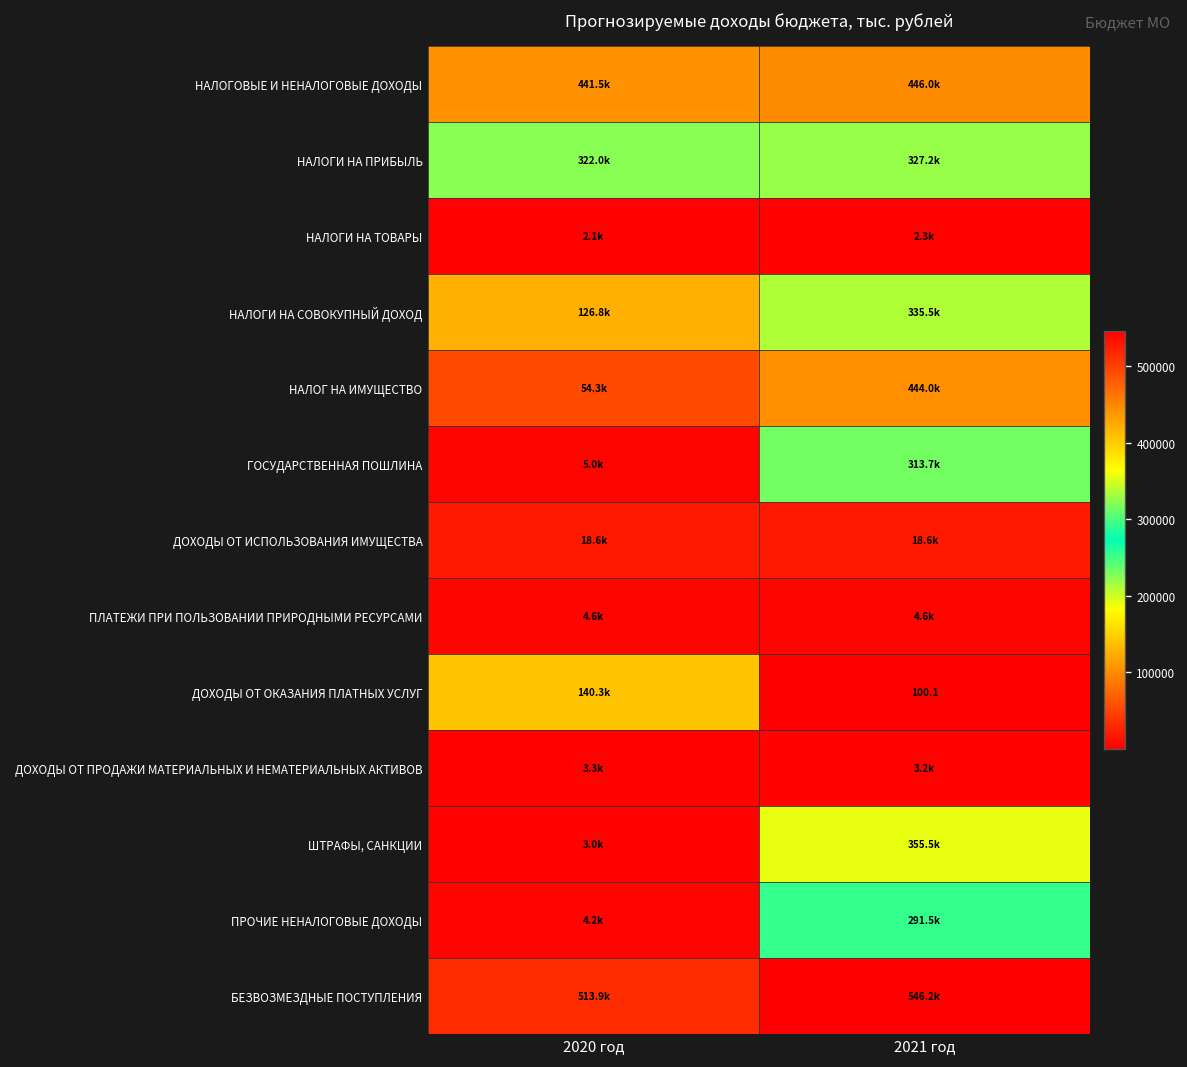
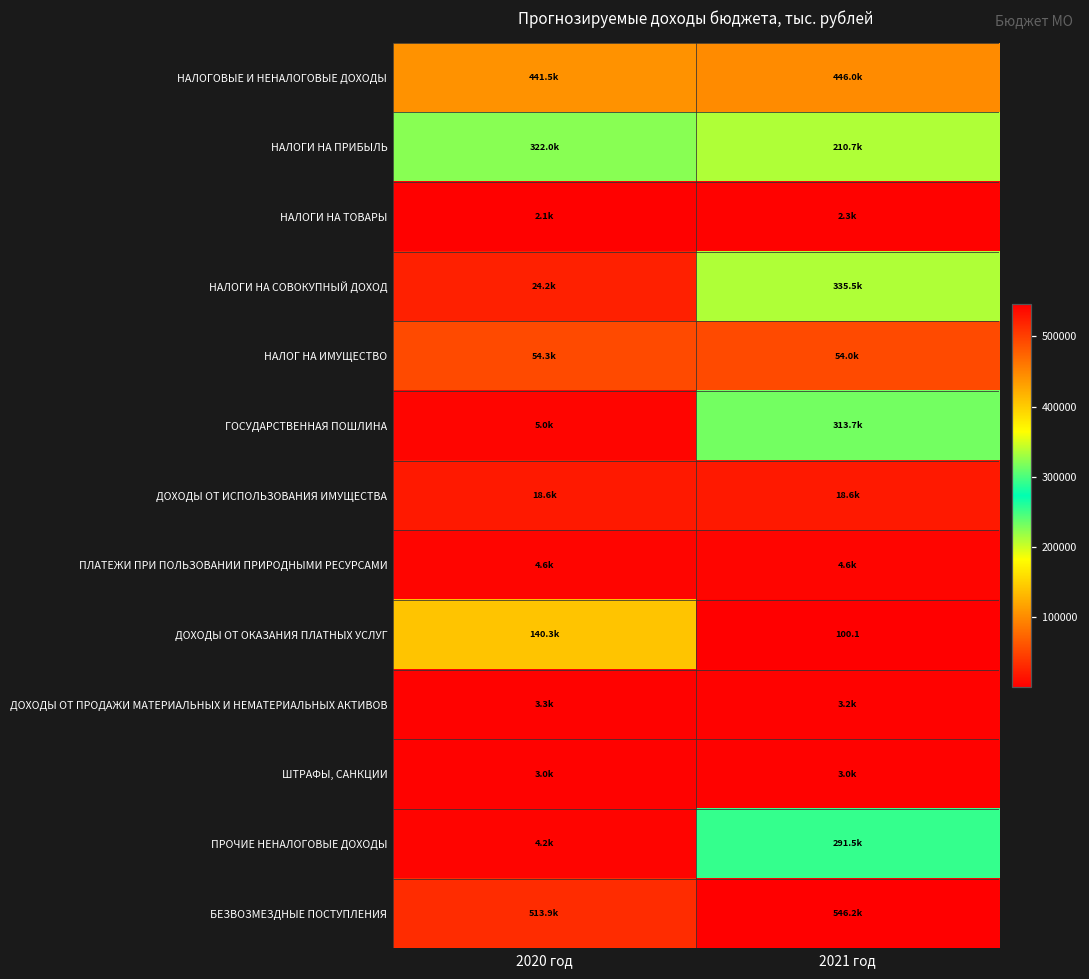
  {
    "НАЛОГОВЫЕ И НЕНАЛОГОВЫЕ ДОХОДЫ": {
      "2020 год": "441.5k",
      "2021 год": "446.0k"
    },
    "НАЛОГИ НА ПРИБЫЛЬ": {
      "2020 год": "322.0k",
-     "2021 год": "327.2k"
+     "2021 год": "210.7k"
    },
    "НАЛОГИ НА ТОВАРЫ": {
      "2020 год": "2.1k",
      "2021 год": "2.3k"
    },
    "НАЛОГИ НА СОВОКУПНЫЙ ДОХОД": {
-     "2020 год": "126.8k",
+     "2020 год": "24.2k",
      "2021 год": "335.5k"
    },
    "НАЛОГ НА ИМУЩЕСТВО": {
      "2020 год": "54.3k",
-     "2021 год": "444.0k"
+     "2021 год": "54.0k"
    },
    "ГОСУДАРСТВЕННАЯ ПОШЛИНА": {
      "2020 год": "5.0k",
      "2021 год": "313.7k"
    },
    "ДОХОДЫ ОТ ИСПОЛЬЗОВАНИЯ ИМУЩЕСТВА": {
      "2020 год": "18.6k",
      "2021 год": "18.6k"
    },
    "ПЛАТЕЖИ ПРИ ПОЛЬЗОВАНИИ ПРИРОДНЫМИ РЕСУРСАМИ": {
      "2020 год": "4.6k",
      "2021 год": "4.6k"
    },
    "ДОХОДЫ ОТ ОКАЗАНИЯ ПЛАТНЫХ УСЛУГ": {
      "2020 год": "140.3k",
      "2021 год": "100.1"
    },
    "ДОХОДЫ ОТ ПРОДАЖИ МАТЕРИАЛЬНЫХ И НЕМАТЕРИАЛЬНЫХ АКТИВОВ": {
      "2020 год": "3.3k",
      "2021 год": "3.2k"
    },
    "ШТРАФЫ, САНКЦИИ": {
      "2020 год": "3.0k",
-     "2021 год": "355.5k"
+     "2021 год": "3.0k"
    },
    "ПРОЧИЕ НЕНАЛОГОВЫЕ ДОХОДЫ": {
      "2020 год": "4.2k",
      "2021 год": "291.5k"
    },
    "БЕЗВОЗМЕЗДНЫЕ ПОСТУПЛЕНИЯ": {
      "2020 год": "513.9k",
      "2021 год": "546.2k"
    }
  }
